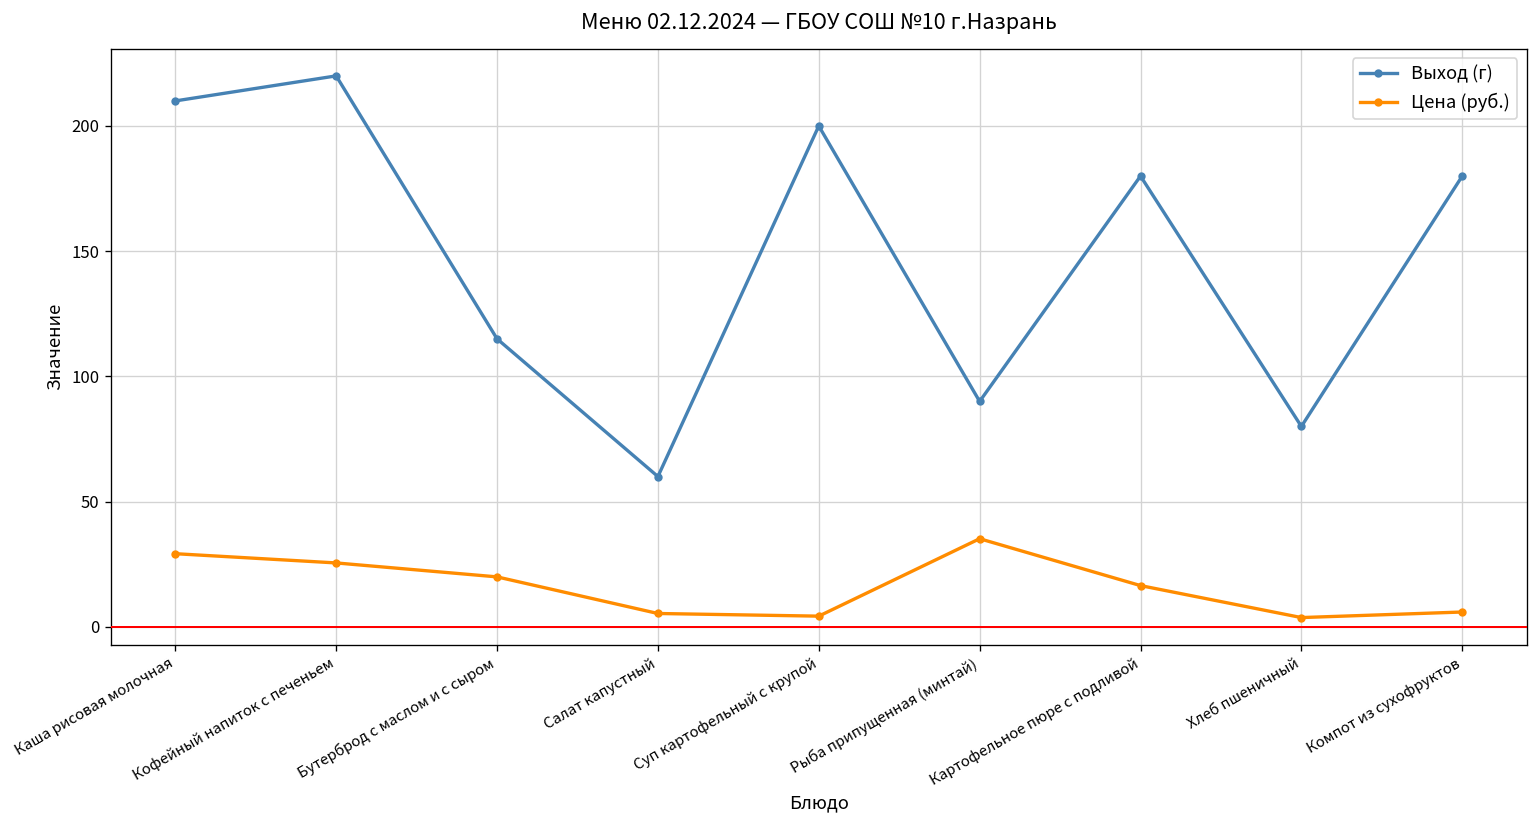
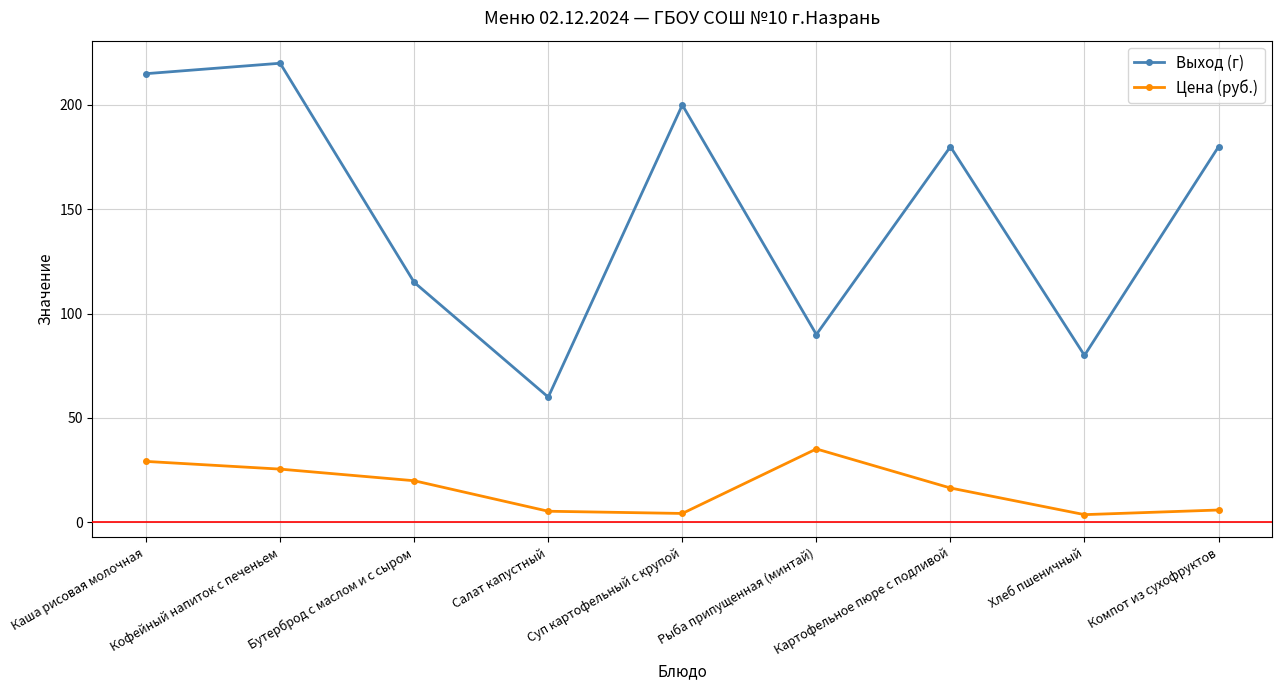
  {
    "Выход (г)": {
-     "Каша рисовая молочная": 210,
+     "Каша рисовая молочная": 215,
      "Кофейный напиток с печеньем": 220,
      "Бутерброд с маслом и с сыром": 115,
      "Салат капустный": 60,
      "Суп картофельный с крупой": 200,
      "Рыба припущенная (минтай)": 90,
      "Картофельное пюре с подливой": 180,
      "Хлеб пшеничный": 80,
      "Компот из сухофруктов": 180
    },
    "Цена (руб.)": {
      "Каша рисовая молочная": 29,
      "Кофейный напиток с печеньем": 26,
      "Бутерброд с маслом и с сыром": 20,
      "Салат капустный": 5,
      "Суп картофельный с крупой": 4,
      "Рыба припущенная (минтай)": 35,
      "Картофельное пюре с подливой": 16,
      "Хлеб пшеничный": 4,
      "Компот из сухофруктов": 6
    }
  }
